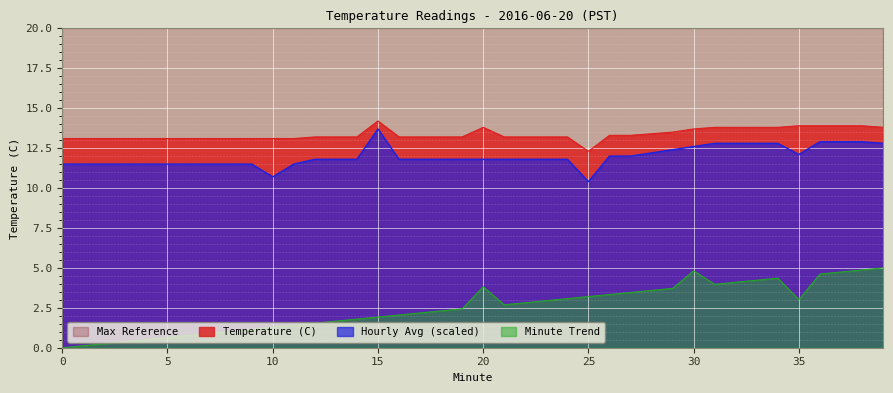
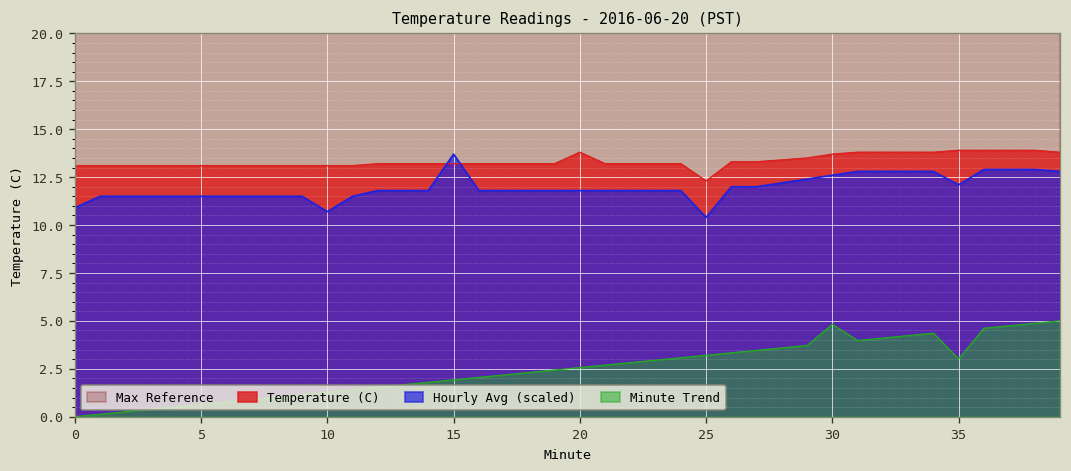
  {
    "Max Reference": {
      "0": 20.0,
      "5": 20.0,
      "10": 20.0,
      "15": 20.0,
      "20": 20.0,
      "25": 20.0,
      "30": 20.0,
      "35": 20.0
    },
    "Temperature (C)": {
      "0": 13.1,
      "5": 13.1,
      "10": 13.1,
-     "15": 14.2,
+     "15": 13.2,
      "20": 13.8,
      "25": 12.3,
      "30": 13.7,
      "35": 13.9
    },
    "Hourly Avg (scaled)": {
-     "0": 11.5,
+     "0": 10.9,
      "5": 11.5,
      "10": 10.7,
      "15": 13.7,
      "20": 11.8,
      "25": 10.4,
      "30": 12.6,
      "35": 12.1
    },
    "Minute Trend": {
      "0": 0.0,
      "15": 1.9,
-     "20": 3.8,
+     "20": 2.6,
      "25": 3.2,
      "30": 4.8,
      "35": 3.0
    }
  }
